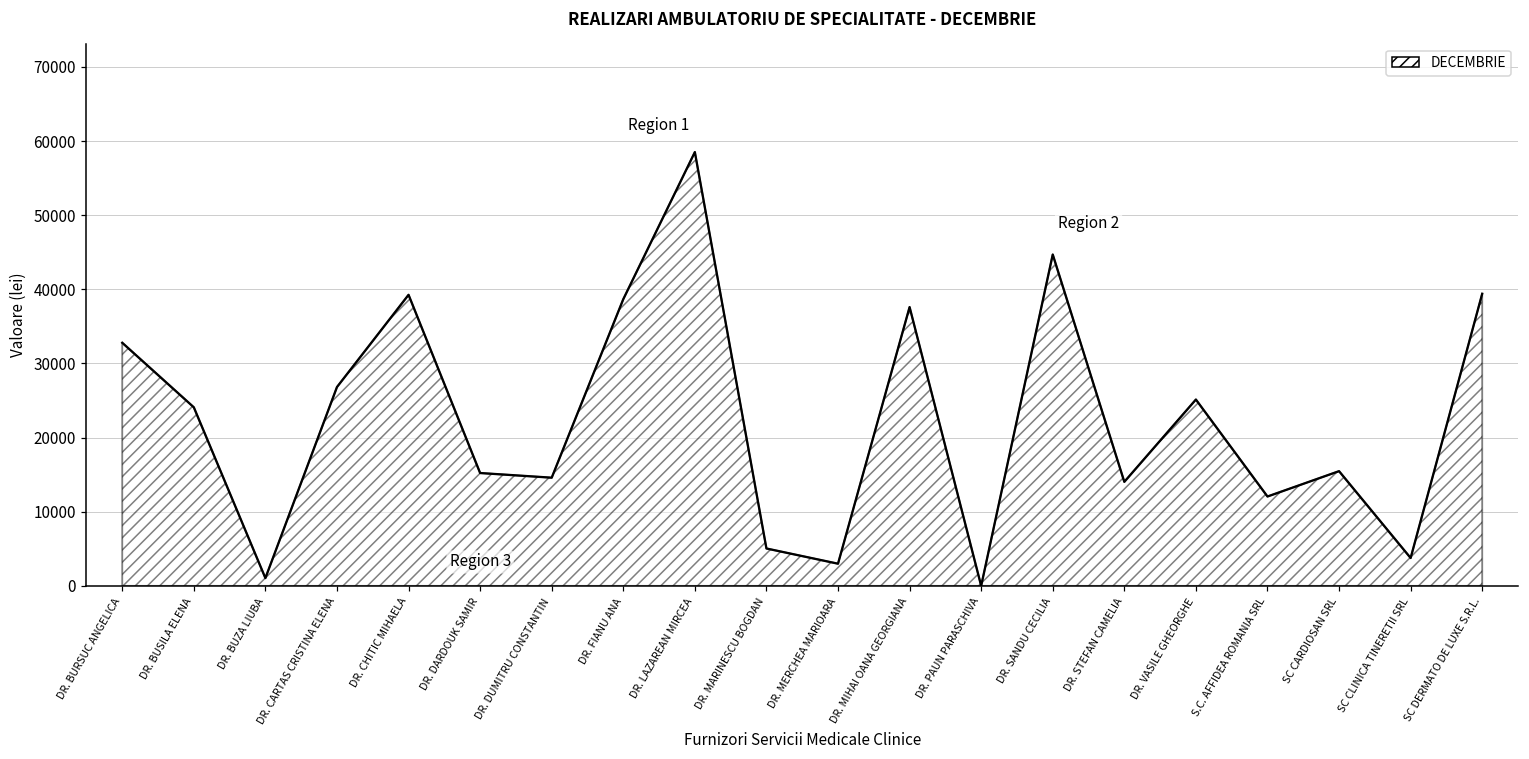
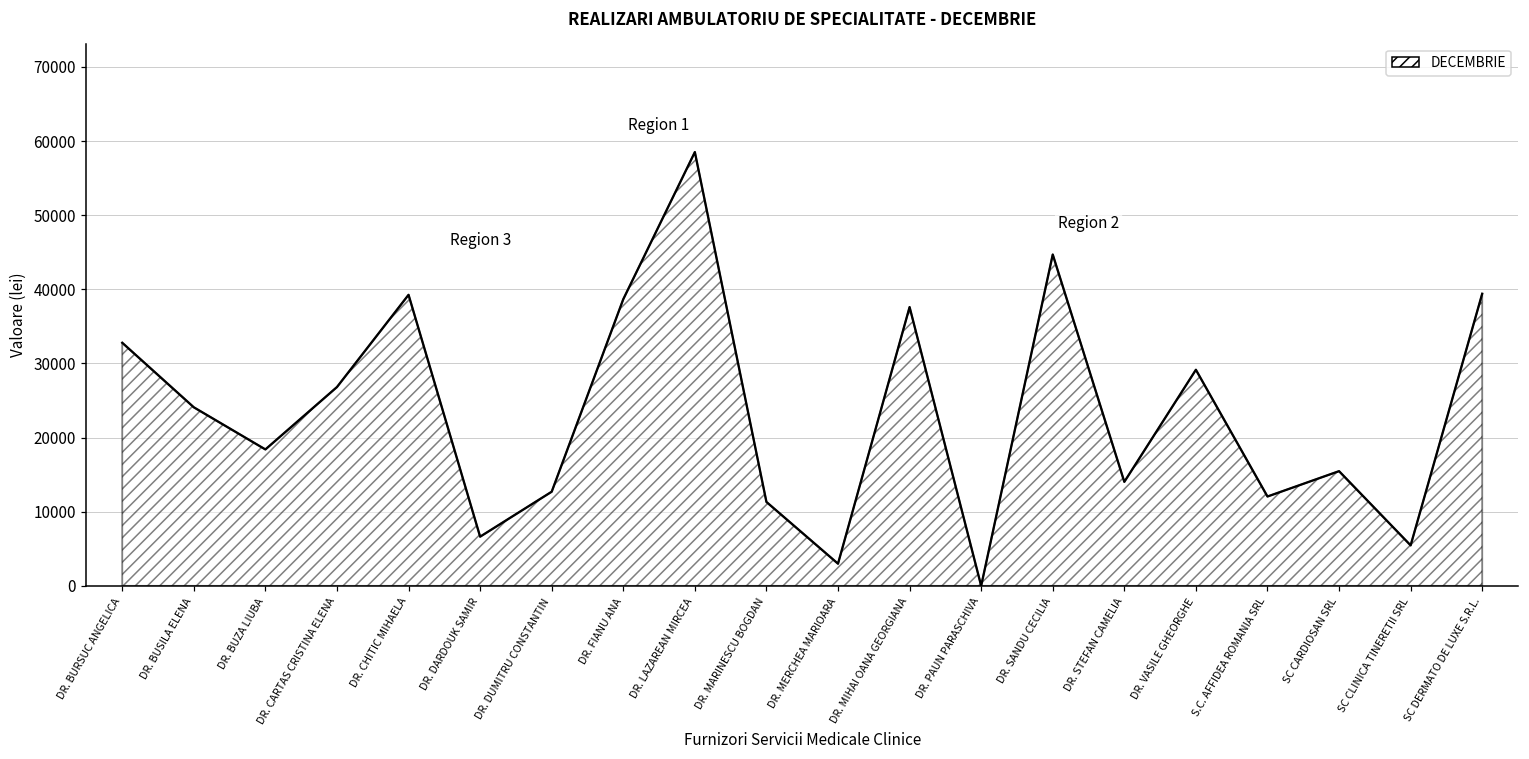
  {
    "DR. BURSUC ANGELICA": 33000,
    "DR. BUSILA ELENA": 24000,
-   "DR. BUZA LIUBA": 1000,
+   "DR. BUZA LIUBA": 18000,
    "DR. CARTAS CRISTINA ELENA": 27000,
    "DR. CHITIC MIHAELA": 39000,
-   "DR. DARDOUK SAMIR": 15000,
-   "DR. DUMITRU CONSTANTIN": 15000,
+   "DR. DARDOUK SAMIR": 7000,
+   "DR. DUMITRU CONSTANTIN": 13000,
    "DR. FIANU ANA": 39000,
-   "DR. MARINESCU BOGDAN": 5000,
+   "DR. MARINESCU BOGDAN": 11000,
    "DR. MERCHEA MARIOARA": 3000,
    "DR. MIHAI OANA GEORGIANA": 38000,
    "DR. PAUN PARASCHIVA": 0,
    "DR. STEFAN CAMELIA": 14000,
-   "DR. VASILE GHEORGHE": 25000,
+   "DR. VASILE GHEORGHE": 29000,
    "S.C. AFFIDEA ROMANIA SRL": 12000,
    "SC CARDIOSAN SRL": 15000,
-   "SC CLINICA TINERETII SRL": 4000,
+   "SC CLINICA TINERETII SRL": 5000,
    "SC DERMATO DE LUXE S.R.L.": 39000
  }
